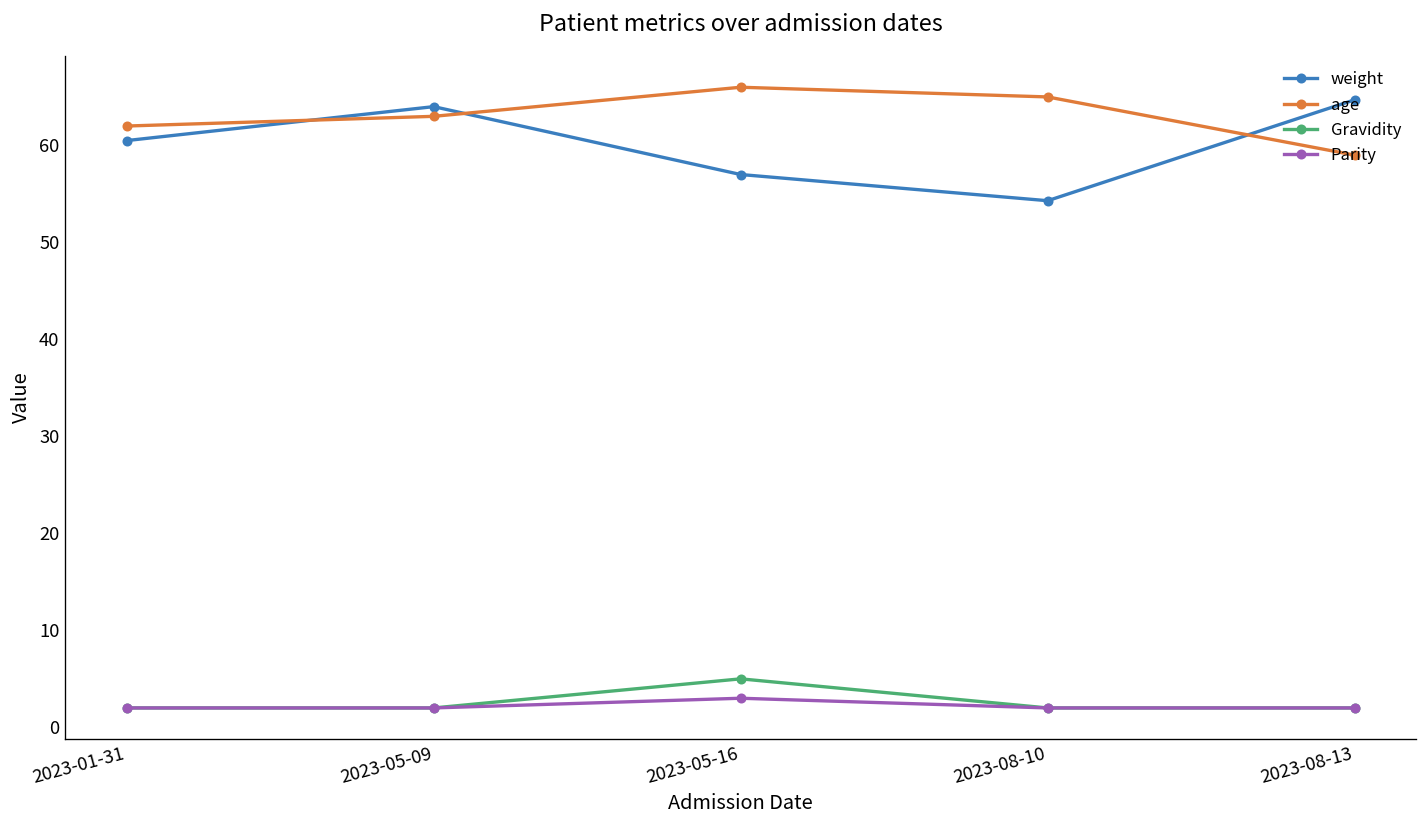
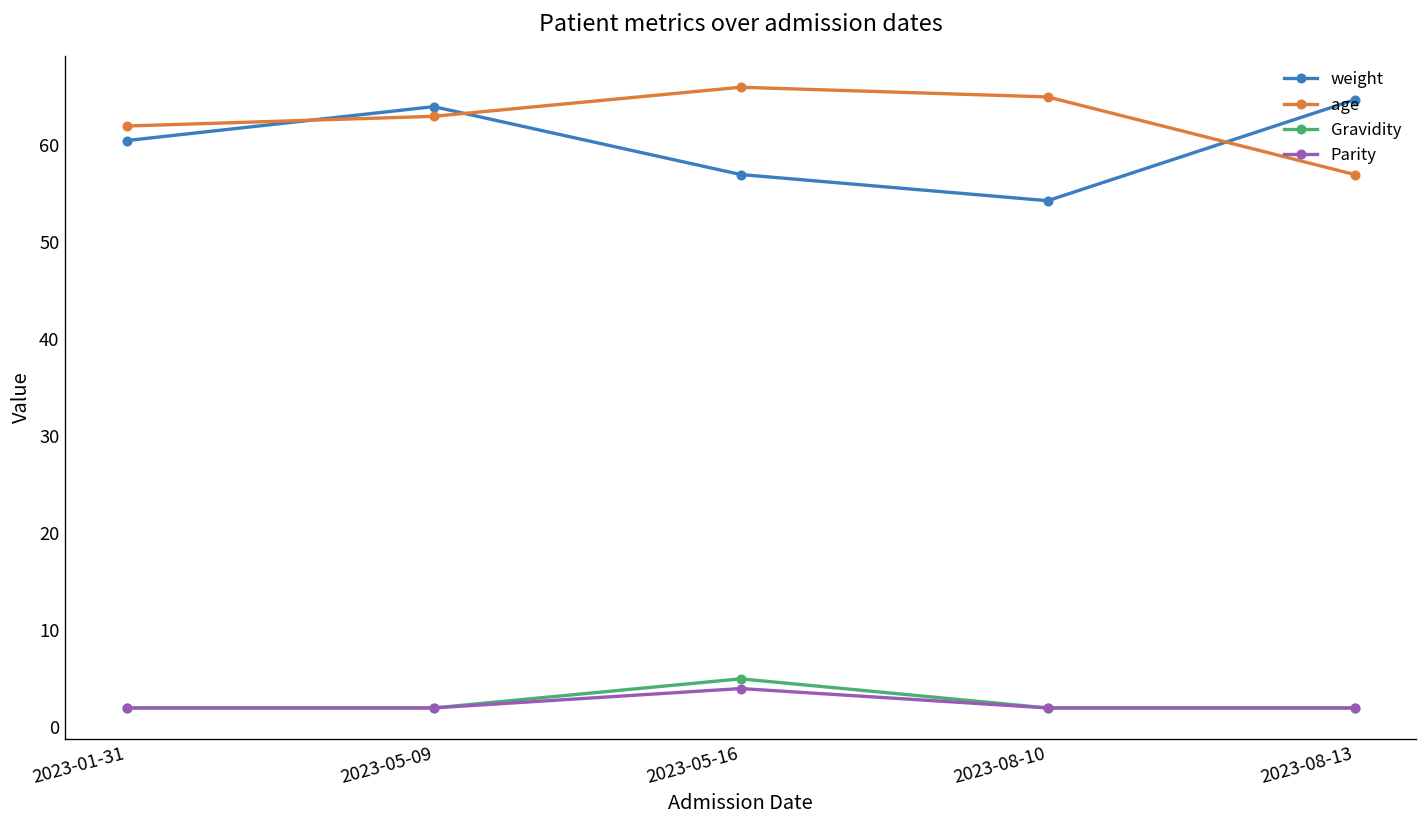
  {
    "weight": {
      "2023-01-31": 61,
      "2023-05-09": 64,
      "2023-05-16": 57,
      "2023-08-10": 54,
      "2023-08-13": 65
    },
    "age": {
      "2023-01-31": 62,
      "2023-05-09": 63,
      "2023-05-16": 66,
      "2023-08-10": 65,
-     "2023-08-13": 59
+     "2023-08-13": 57
    },
    "Gravidity": {
      "2023-05-16": 5
    },
    "Parity": {
-     "2023-05-16": 3
+     "2023-05-16": 4
    }
  }
